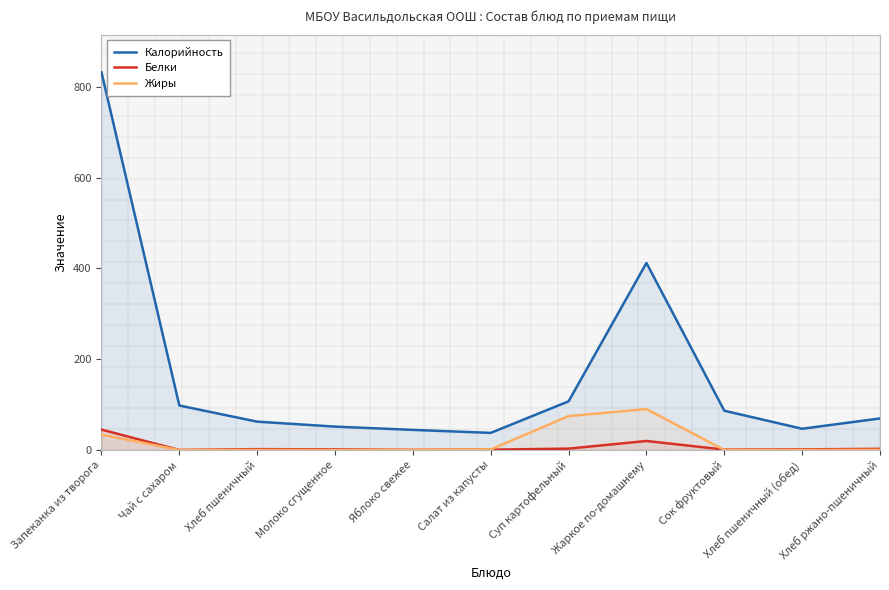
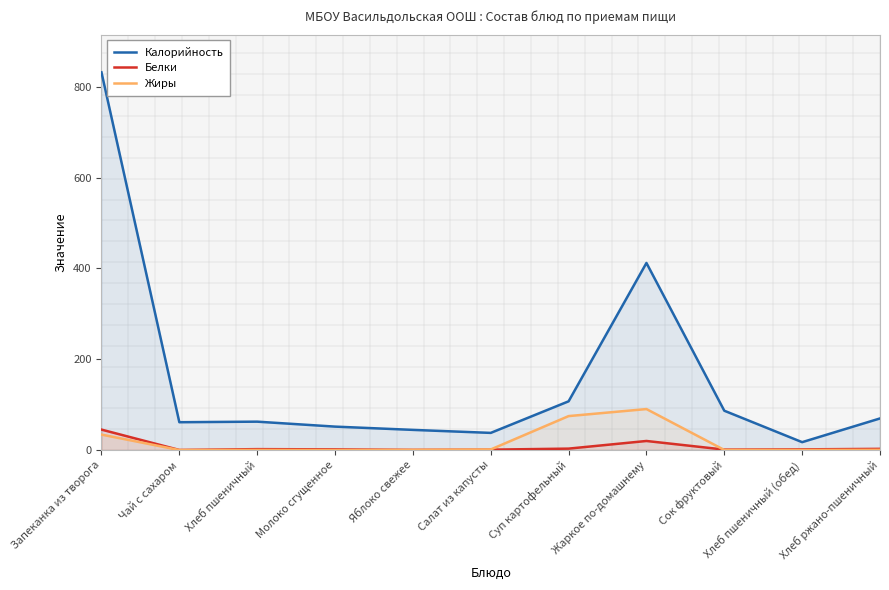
  {
    "Калорийность": {
      "Запеканка из творога": 830,
-     "Чай с сахаром": 100,
+     "Чай с сахаром": 60,
      "Хлеб пшеничный": 60,
      "Молоко сгущенное": 50,
      "Яблоко свежее": 40,
      "Салат из капусты": 40,
      "Суп картофельный": 110,
      "Жаркое по-домашнему": 410,
      "Сок фруктовый": 90,
-     "Хлеб пшеничный (обед)": 50,
+     "Хлеб пшеничный (обед)": 20,
      "Хлеб ржано-пшеничный": 70
    },
    "Белки": {
      "Запеканка из творога": 50,
      "Суп картофельный": 0,
      "Жаркое по-домашнему": 20
    },
    "Жиры": {
      "Запеканка из творога": 30,
      "Суп картофельный": 70,
      "Жаркое по-домашнему": 90
    }
  }
